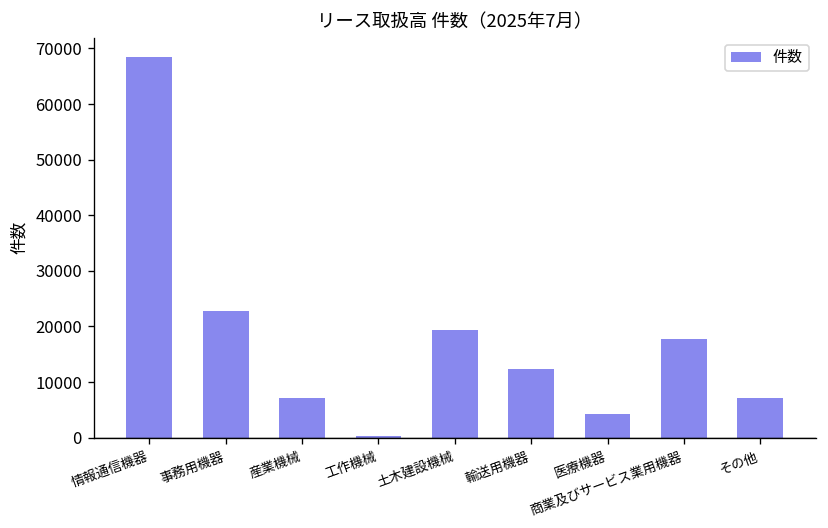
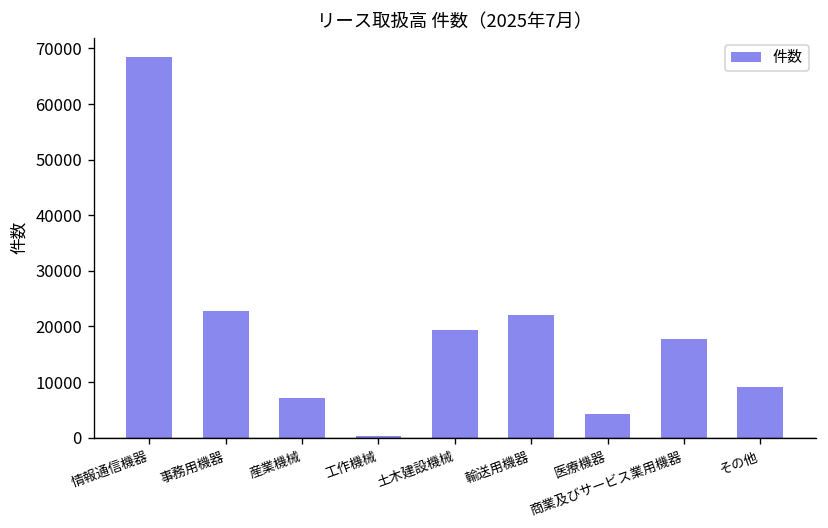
  {
    "情報通信機器": 69000,
    "事務用機器": 23000,
    "産業機械": 7000,
    "土木建設機械": 19000,
-   "輸送用機器": 12000,
+   "輸送用機器": 22000,
    "医療機器": 4000,
    "商業及びサービス業用機器": 18000,
-   "その他": 7000
+   "その他": 9000
  }
